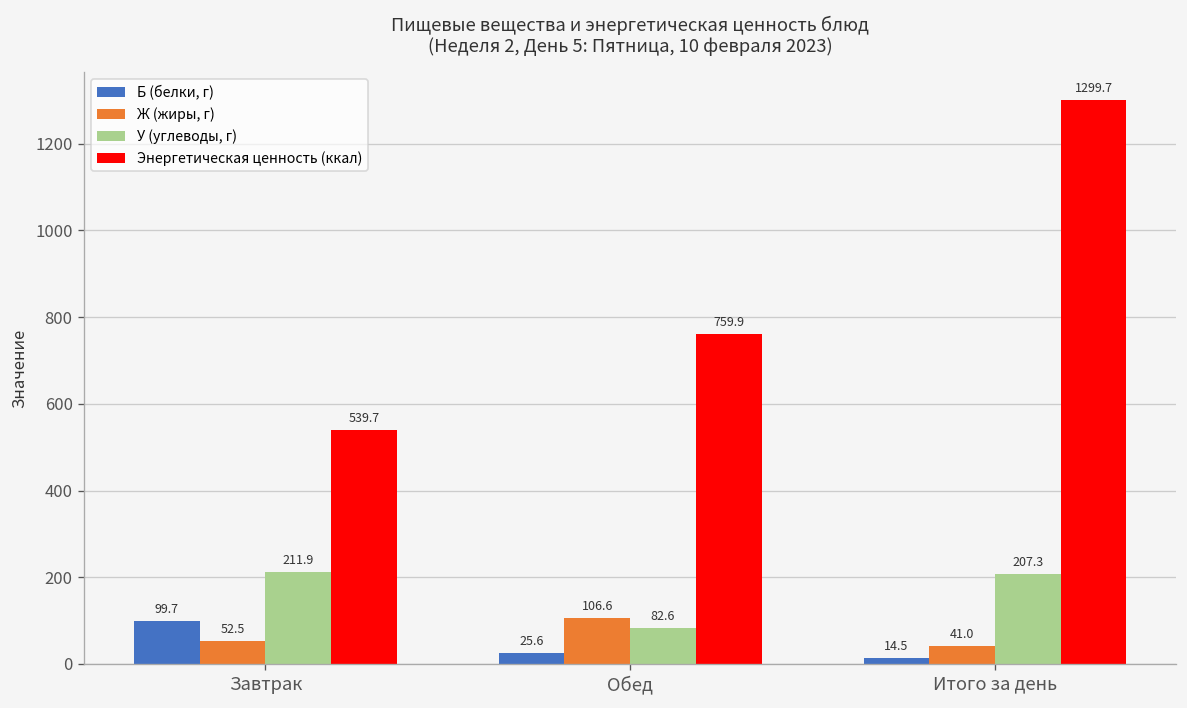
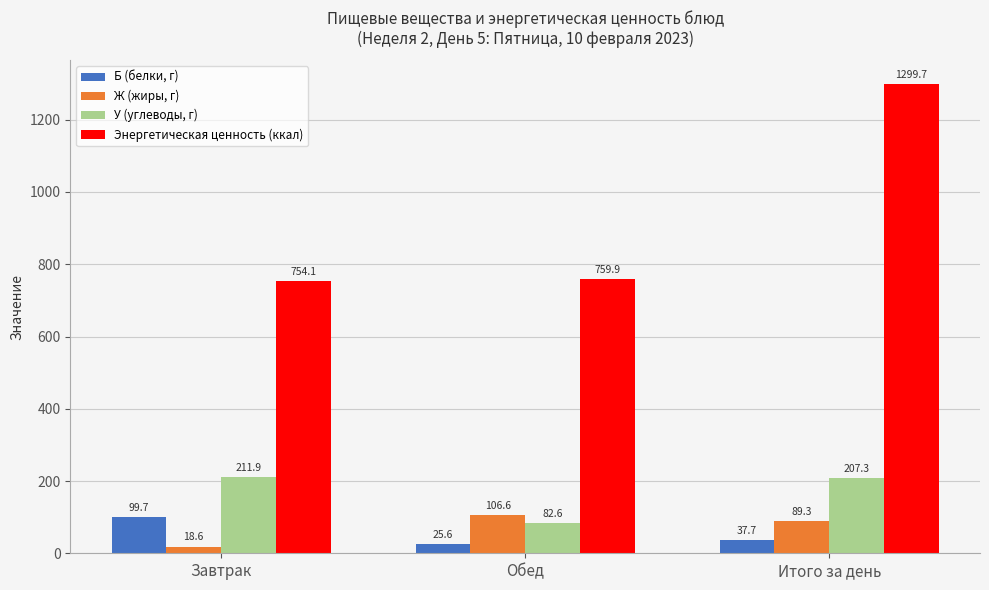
  {
    "Б (белки, г)": {
      "Завтрак": 99.7,
      "Обед": 25.6,
-     "Итого за день": 14.5
+     "Итого за день": 37.7
    },
    "Ж (жиры, г)": {
-     "Завтрак": 52.5,
+     "Завтрак": 18.6,
      "Обед": 106.6,
-     "Итого за день": 41.0
+     "Итого за день": 89.3
    },
    "У (углеводы, г)": {
      "Завтрак": 211.9,
      "Обед": 82.6,
      "Итого за день": 207.3
    },
    "Энергетическая ценность (ккал)": {
-     "Завтрак": 539.7,
+     "Завтрак": 754.1,
      "Обед": 759.9,
      "Итого за день": 1299.7
    }
  }
